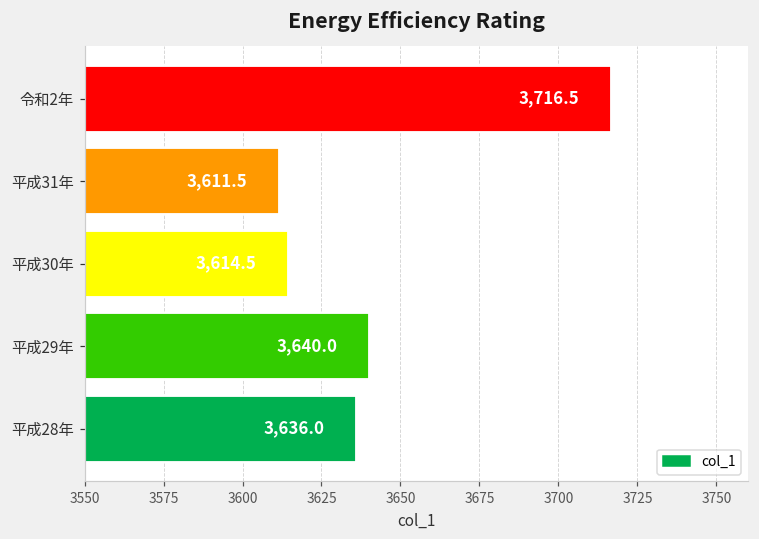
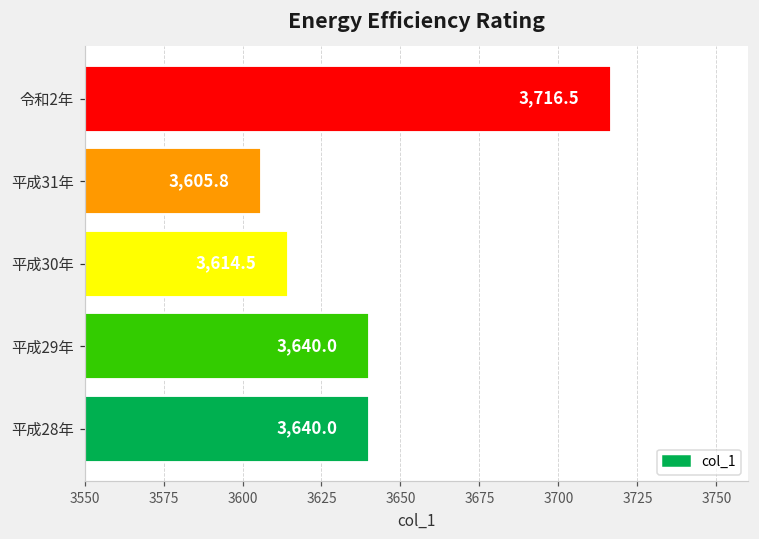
  {
    "令和2年": "3,716.5",
-   "平成31年": "3,611.5",
+   "平成31年": "3,605.8",
    "平成30年": "3,614.5",
    "平成29年": "3,640.0",
-   "平成28年": "3,636.0"
+   "平成28年": "3,640.0"
  }
